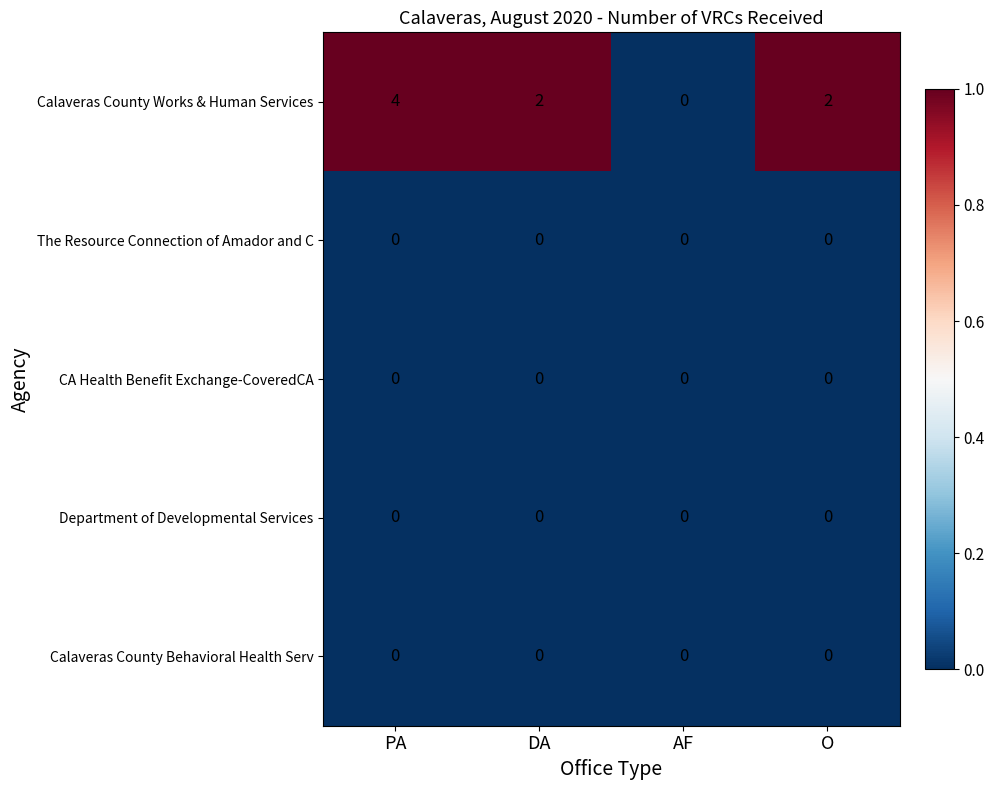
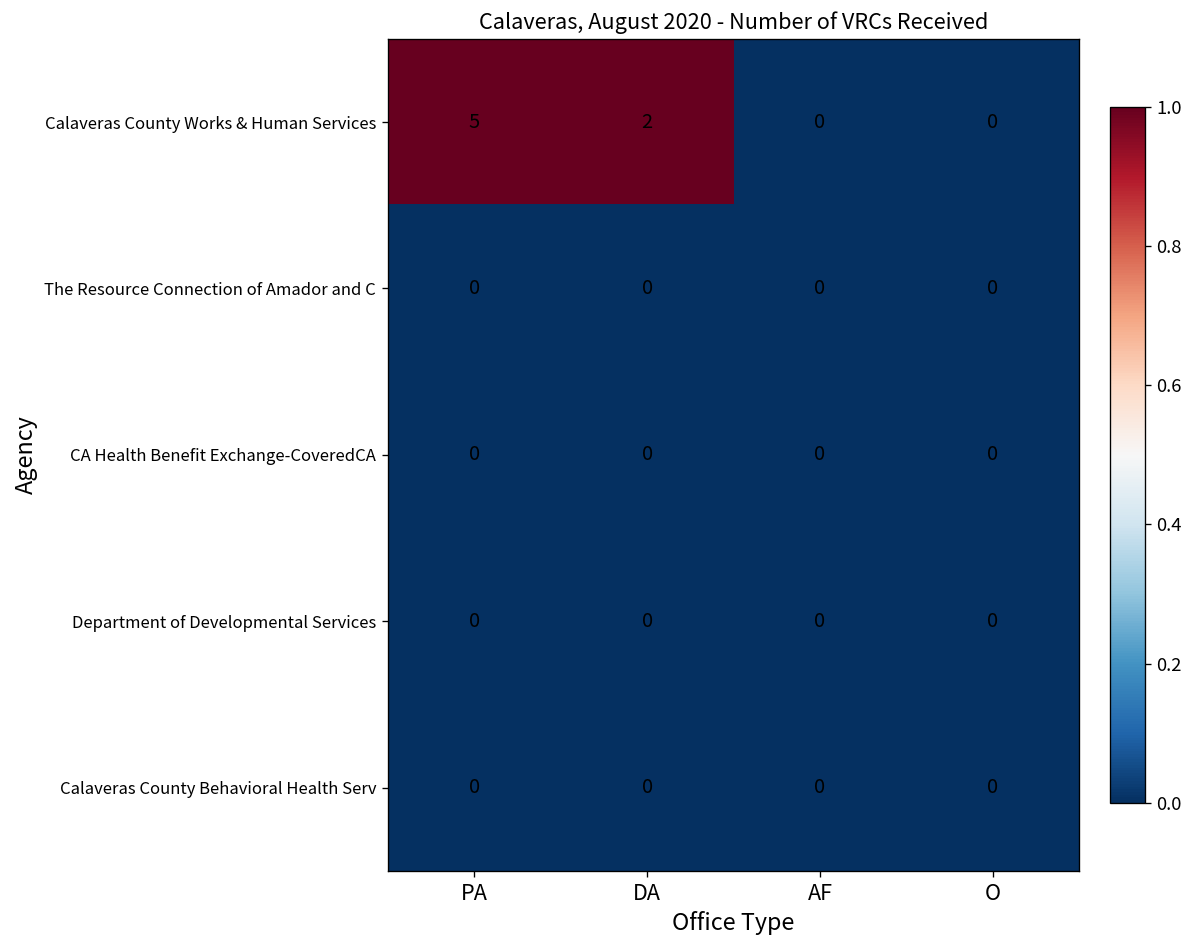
  {
    "Calaveras County Works & Human Services": {
-     "PA": 4,
+     "PA": 5,
      "DA": 2,
      "AF": 0,
-     "O": 2
+     "O": 0
    },
    "The Resource Connection of Amador and C": {
      "PA": 0,
      "DA": 0,
      "AF": 0,
      "O": 0
    },
    "CA Health Benefit Exchange-CoveredCA": {
      "PA": 0,
      "DA": 0,
      "AF": 0,
      "O": 0
    },
    "Department of Developmental Services": {
      "PA": 0,
      "DA": 0,
      "AF": 0,
      "O": 0
    },
    "Calaveras County Behavioral Health Serv": {
      "PA": 0,
      "DA": 0,
      "AF": 0,
      "O": 0
    }
  }
